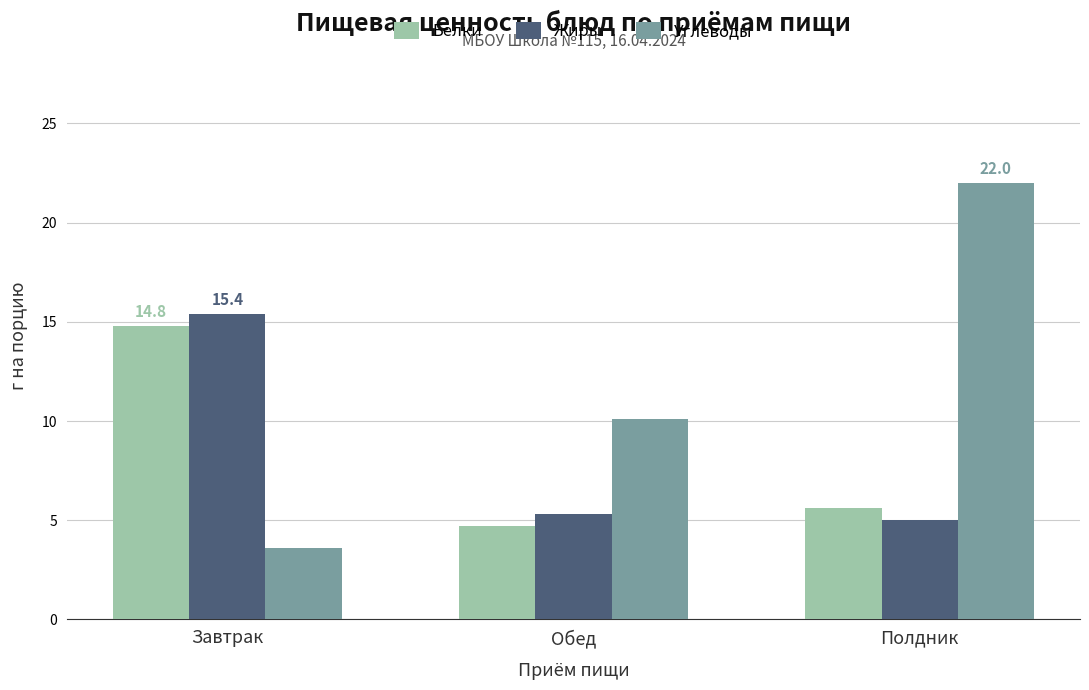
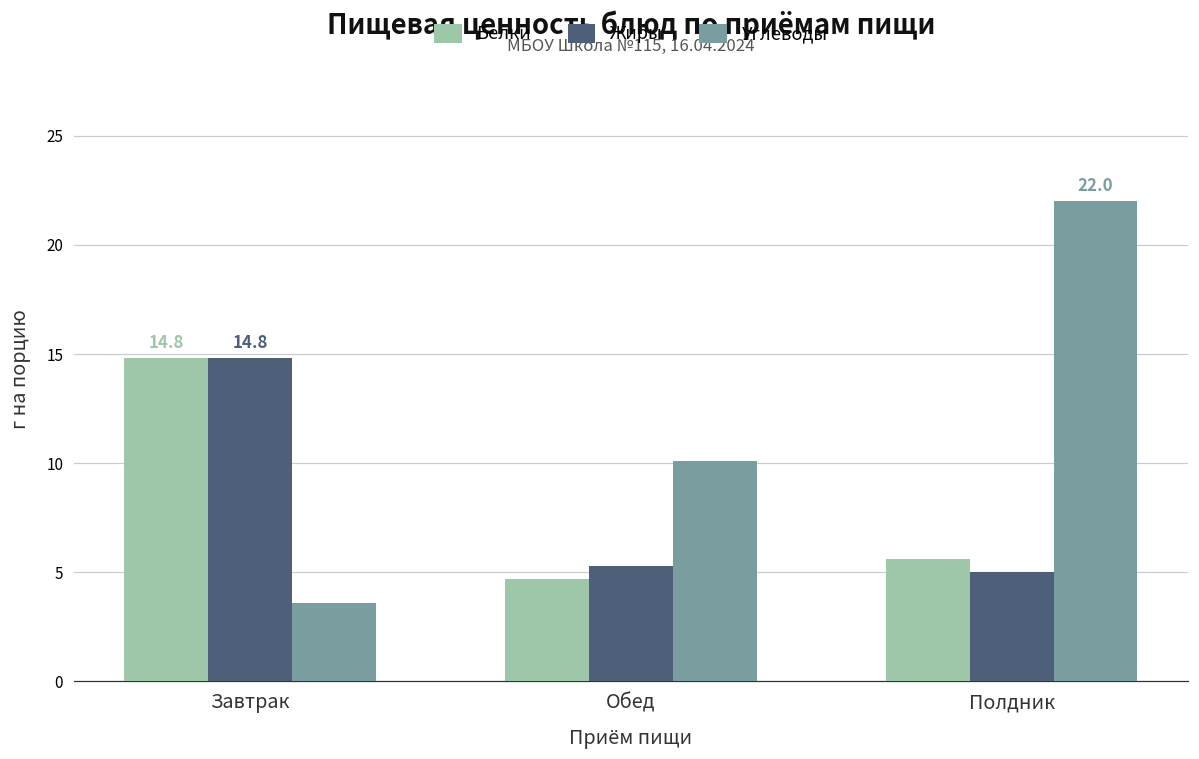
  {
    "Жиры": {
-     "Завтрак": 15.4
+     "Завтрак": 14.8
    }
  }
